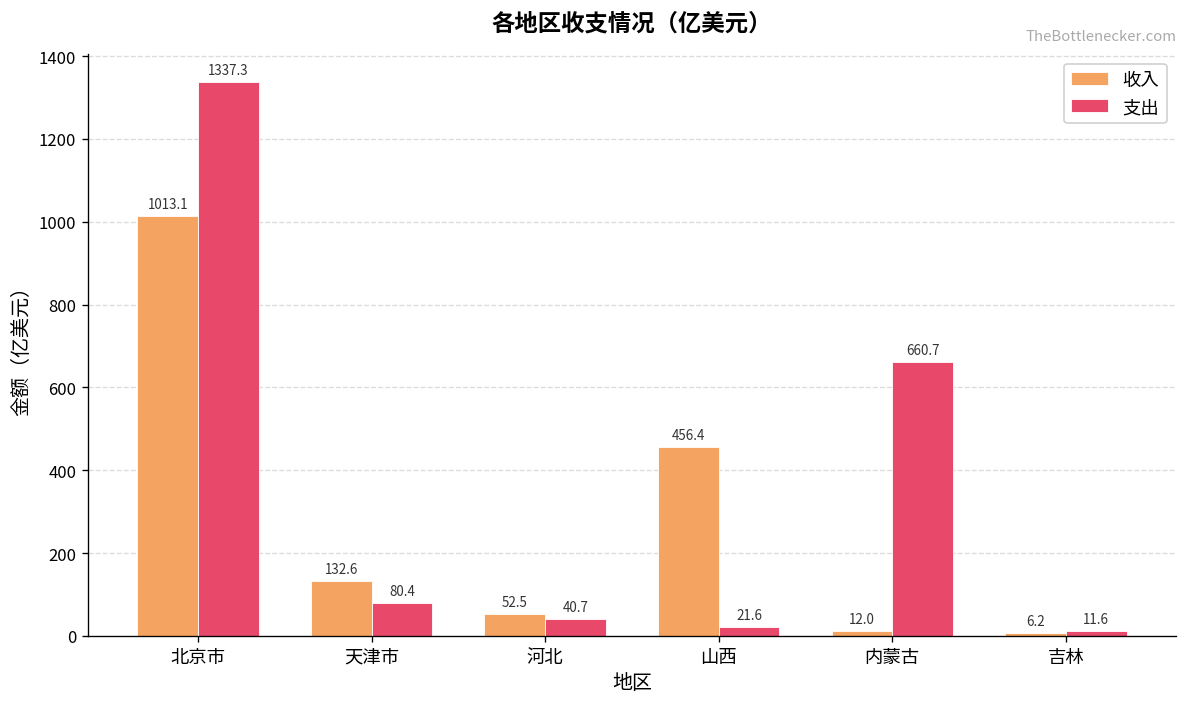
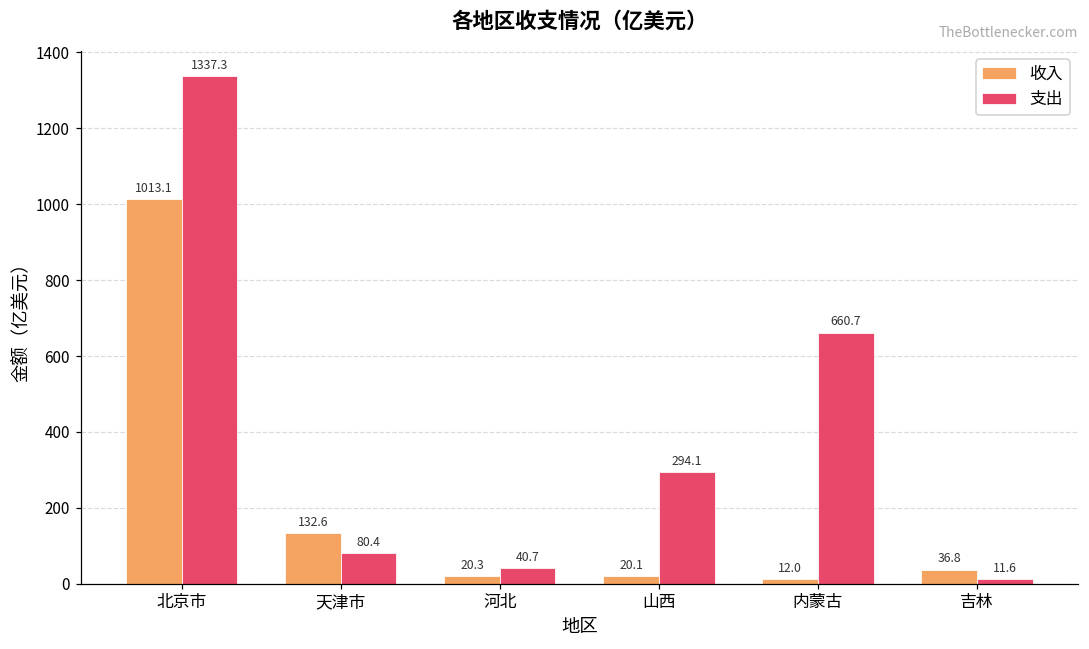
  {
    "收入": {
      "北京市": 1013.1,
      "天津市": 132.6,
-     "河北": 52.5,
-     "山西": 456.4,
+     "河北": 20.3,
+     "山西": 20.1,
      "内蒙古": 12.0,
-     "吉林": 6.2
+     "吉林": 36.8
    },
    "支出": {
      "北京市": 1337.3,
      "天津市": 80.4,
      "河北": 40.7,
-     "山西": 21.6,
+     "山西": 294.1,
      "内蒙古": 660.7,
      "吉林": 11.6
    }
  }
